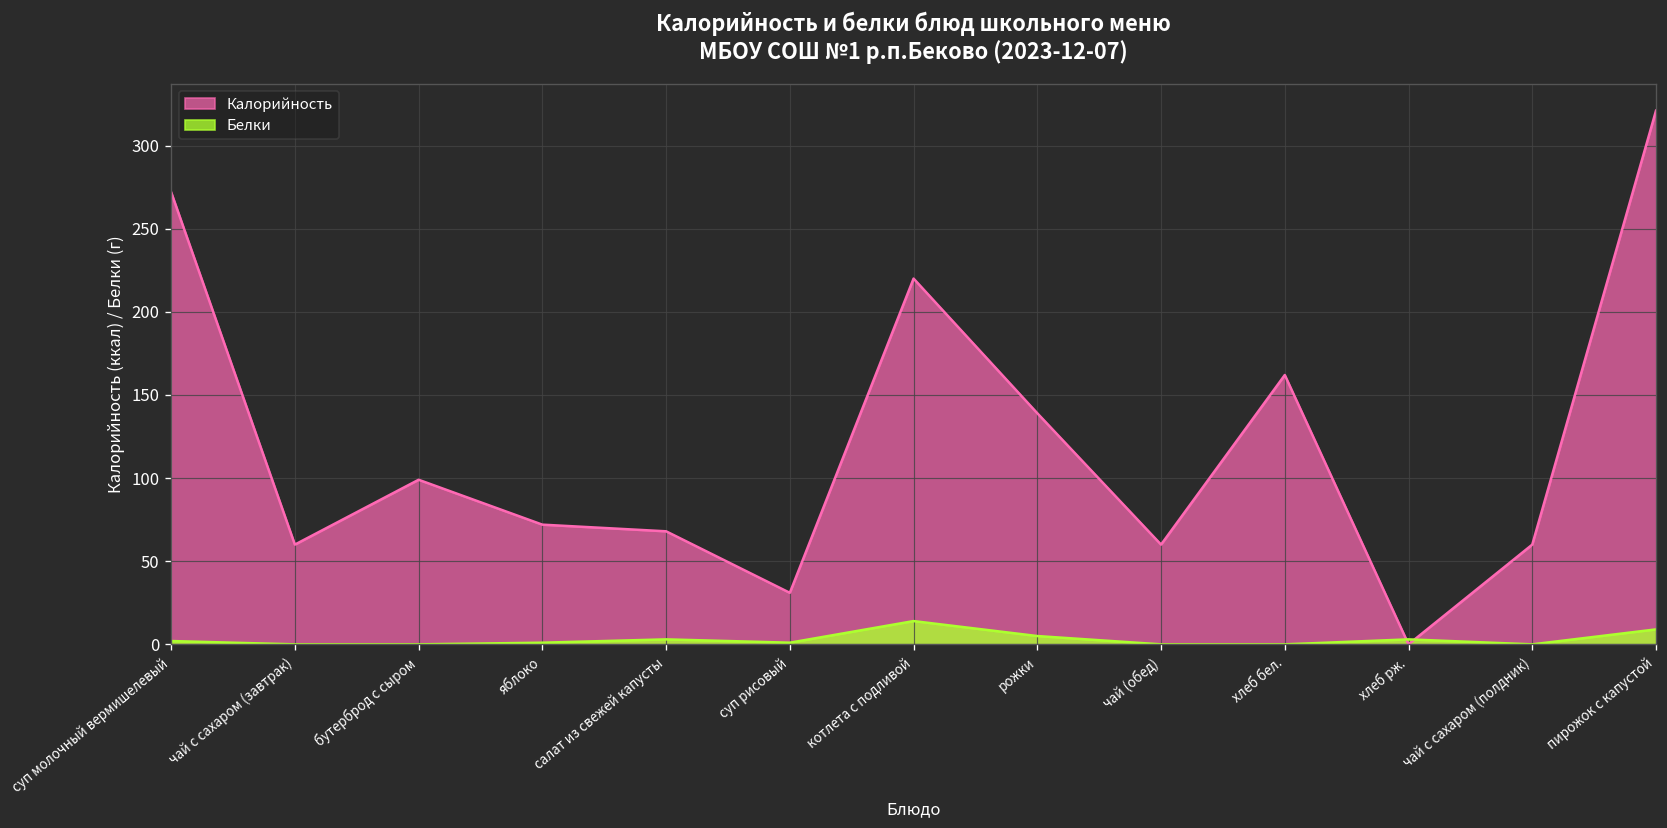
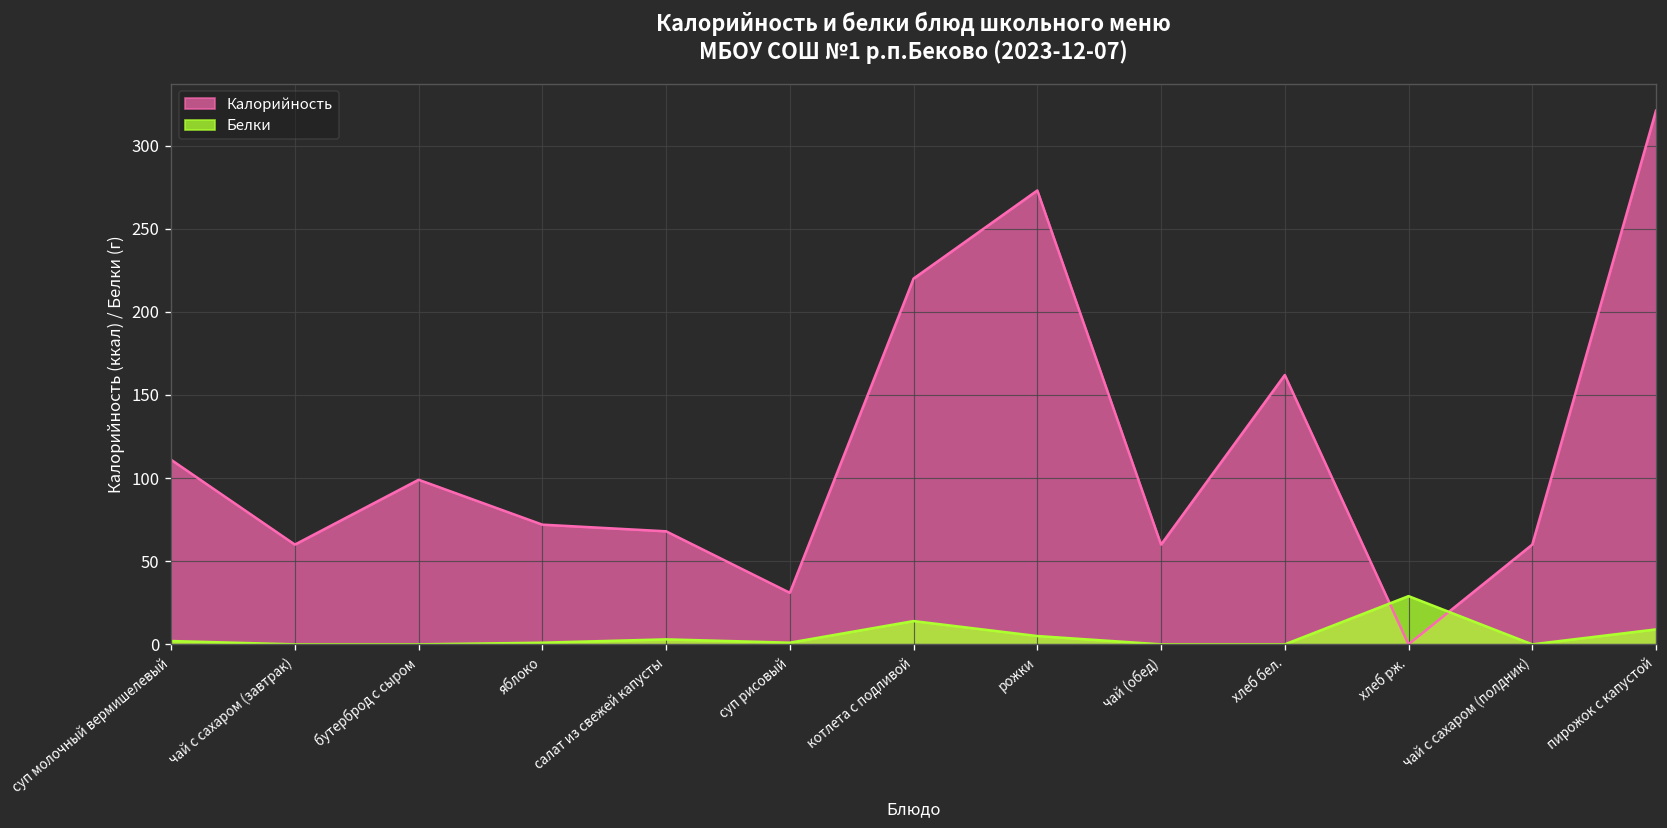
  {
    "Калорийность": {
-     "суп молочный вермишелевый": 272,
+     "суп молочный вермишелевый": 111,
      "чай с сахаром (завтрак)": 60,
      "бутерброд с сыром": 99,
      "яблоко": 72,
      "салат из свежей капусты": 68,
      "суп рисовый": 31,
      "котлета с подливой": 220,
-     "рожки": 139,
+     "рожки": 273,
      "чай (обед)": 60,
      "хлеб бел.": 162,
      "хлеб рж.": 0,
      "чай с сахаром (полдник)": 60,
      "пирожок с капустой": 321
    },
    "Белки": {
      "суп молочный вермишелевый": 2,
      "чай с сахаром (завтрак)": 0,
      "бутерброд с сыром": 0,
      "яблоко": 1,
      "салат из свежей капусты": 3,
      "суп рисовый": 1,
      "котлета с подливой": 14,
      "рожки": 5,
      "чай (обед)": 0,
      "хлеб бел.": 0,
-     "хлеб рж.": 3,
+     "хлеб рж.": 29,
      "чай с сахаром (полдник)": 0,
      "пирожок с капустой": 9
    }
  }
